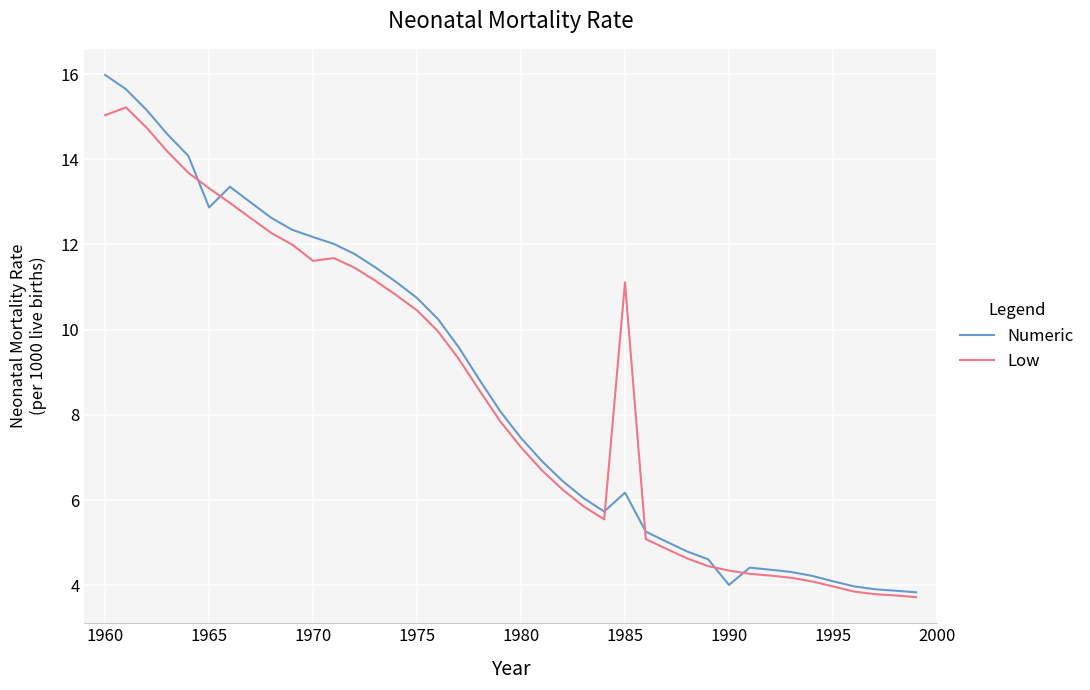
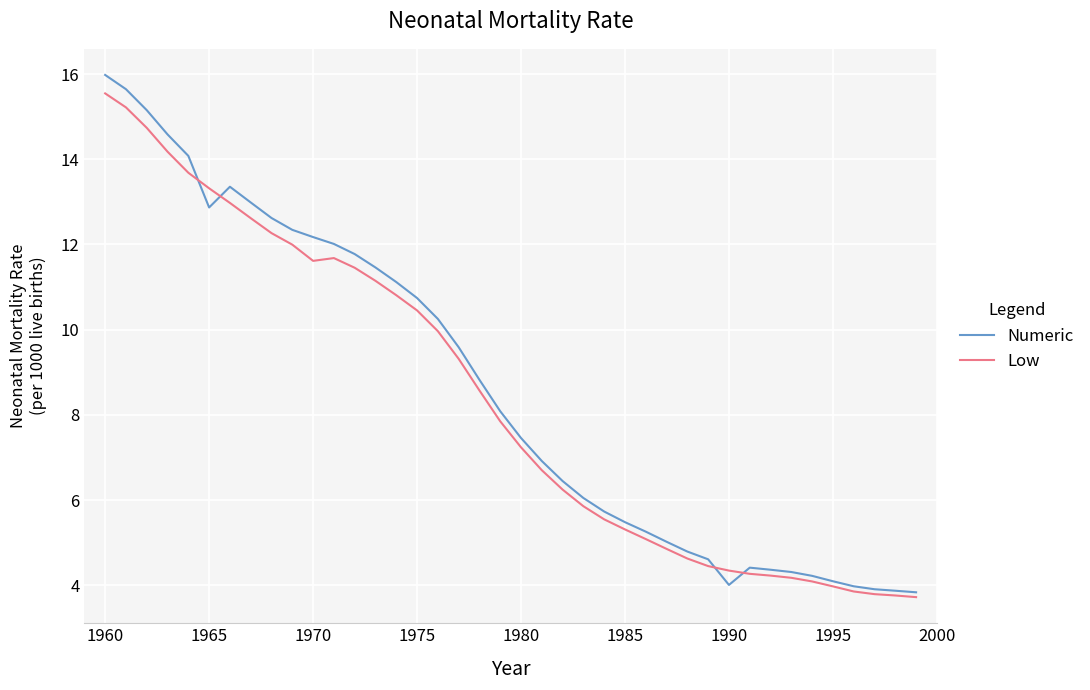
  {
    "Numeric": {
      "1960": 16.0,
      "1965": 12.9,
      "1970": 12.2,
      "1975": 10.7,
      "1980": 7.5,
-     "1985": 6.2,
+     "1985": 5.5,
      "1990": 4.0,
      "1995": 4.1
    },
    "Low": {
-     "1960": 15.0,
+     "1960": 15.5,
      "1965": 13.3,
      "1970": 11.6,
      "1975": 10.5,
      "1980": 7.2,
-     "1985": 11.1,
+     "1985": 5.3,
      "1990": 4.3,
      "1995": 4.0
    }
  }
